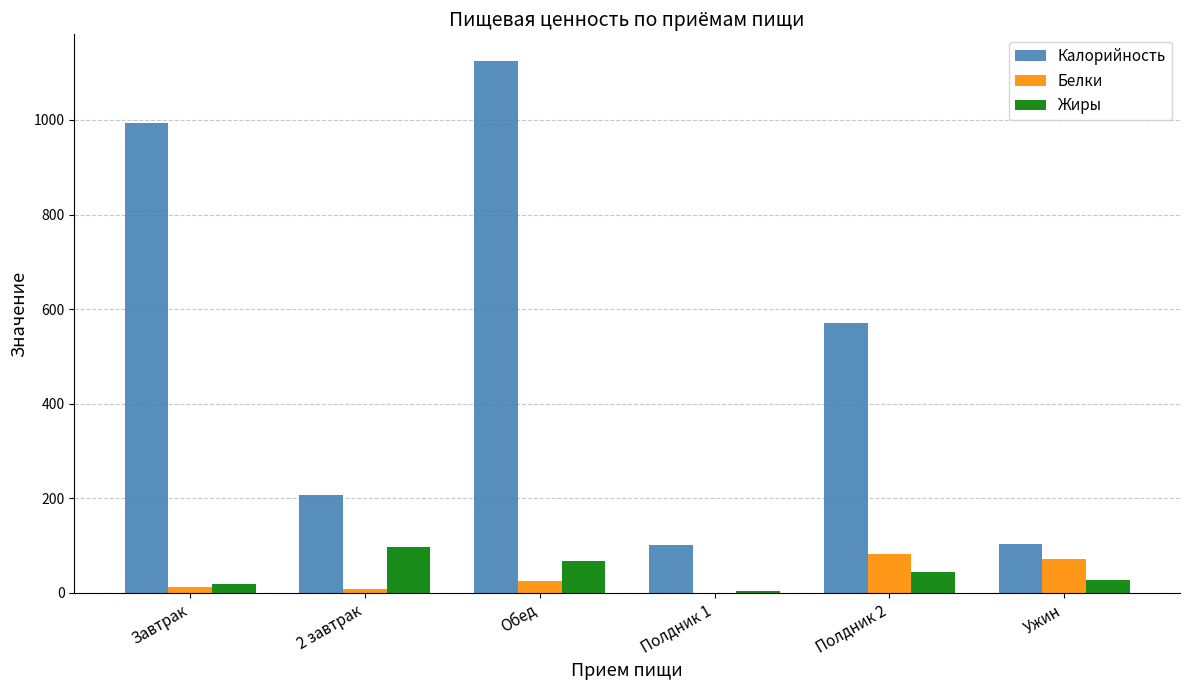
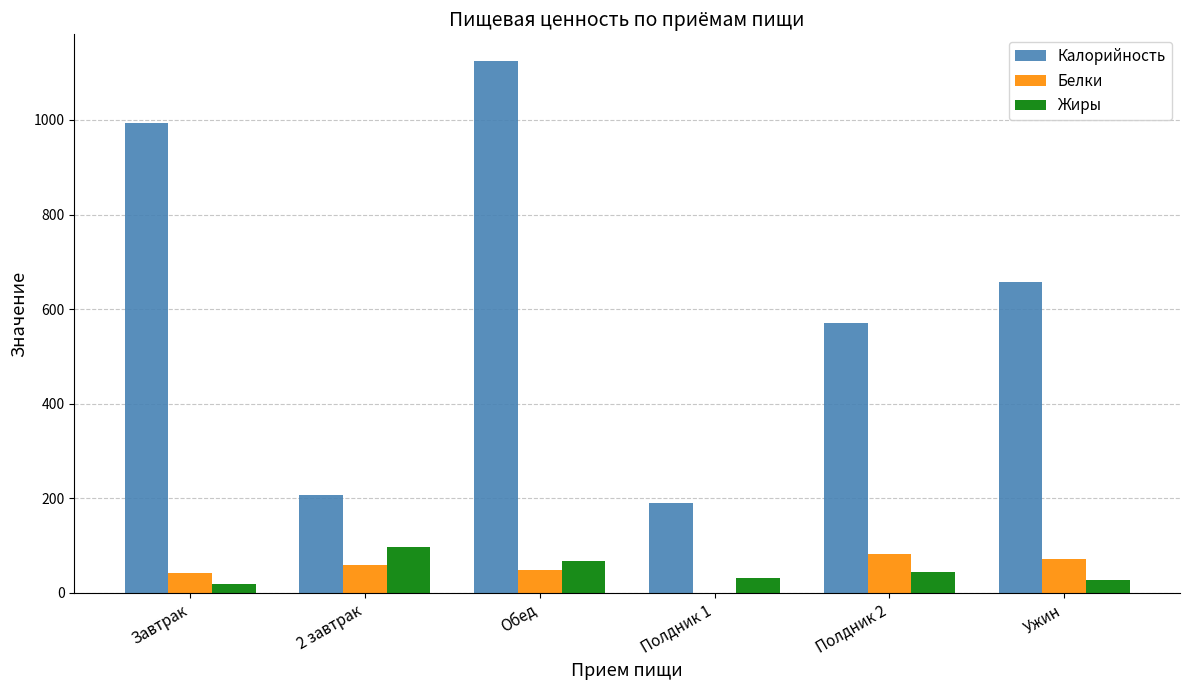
  {
    "Калорийность": {
      "Завтрак": 990,
      "2 завтрак": 210,
      "Обед": 1120,
-     "Полдник 1": 100,
+     "Полдник 1": 190,
      "Полдник 2": 570,
-     "Ужин": 100
+     "Ужин": 660
    },
    "Белки": {
-     "Завтрак": 10,
-     "2 завтрак": 10,
-     "Обед": 30,
+     "Завтрак": 40,
+     "2 завтрак": 60,
+     "Обед": 50,
      "Полдник 2": 80,
      "Ужин": 70
    },
    "Жиры": {
      "Завтрак": 20,
      "2 завтрак": 100,
      "Обед": 70,
-     "Полдник 1": 0,
+     "Полдник 1": 30,
      "Полдник 2": 50,
      "Ужин": 30
    }
  }
